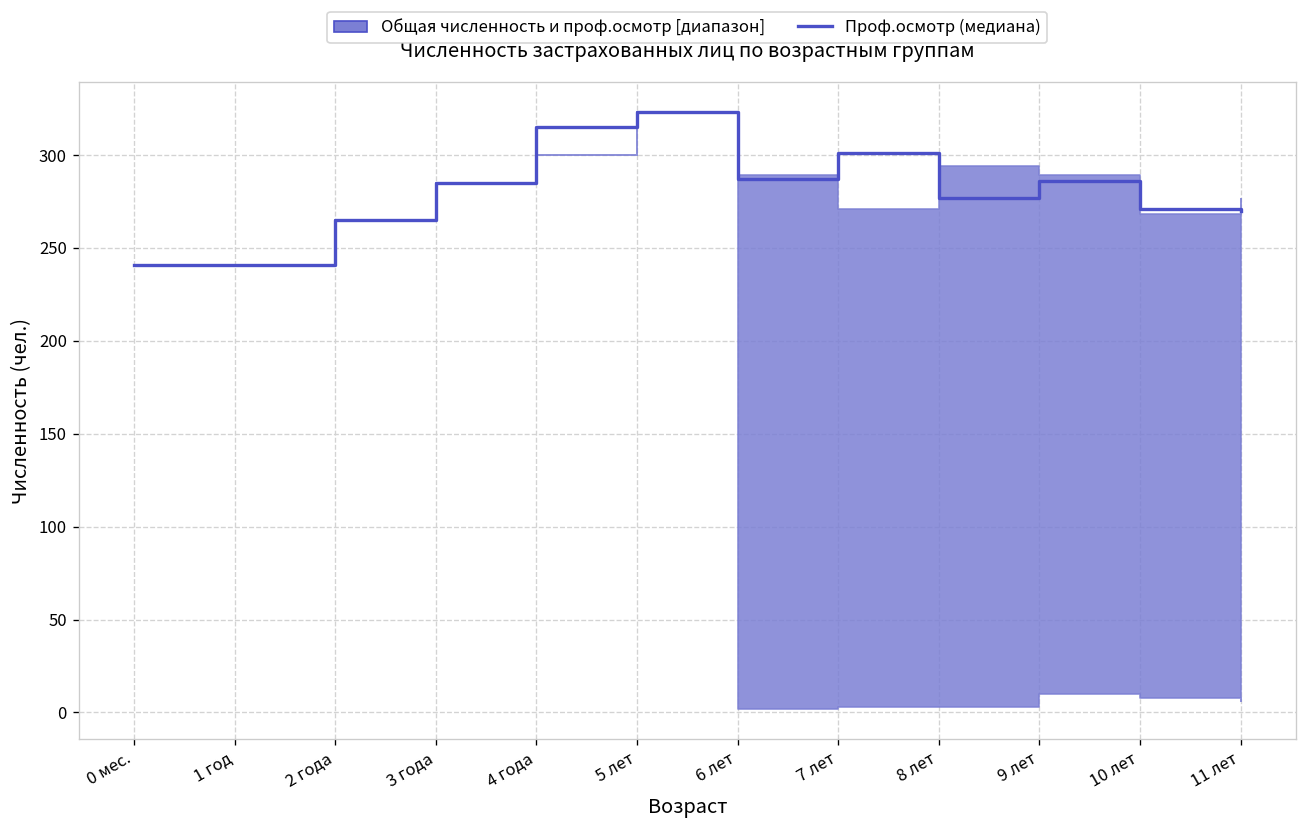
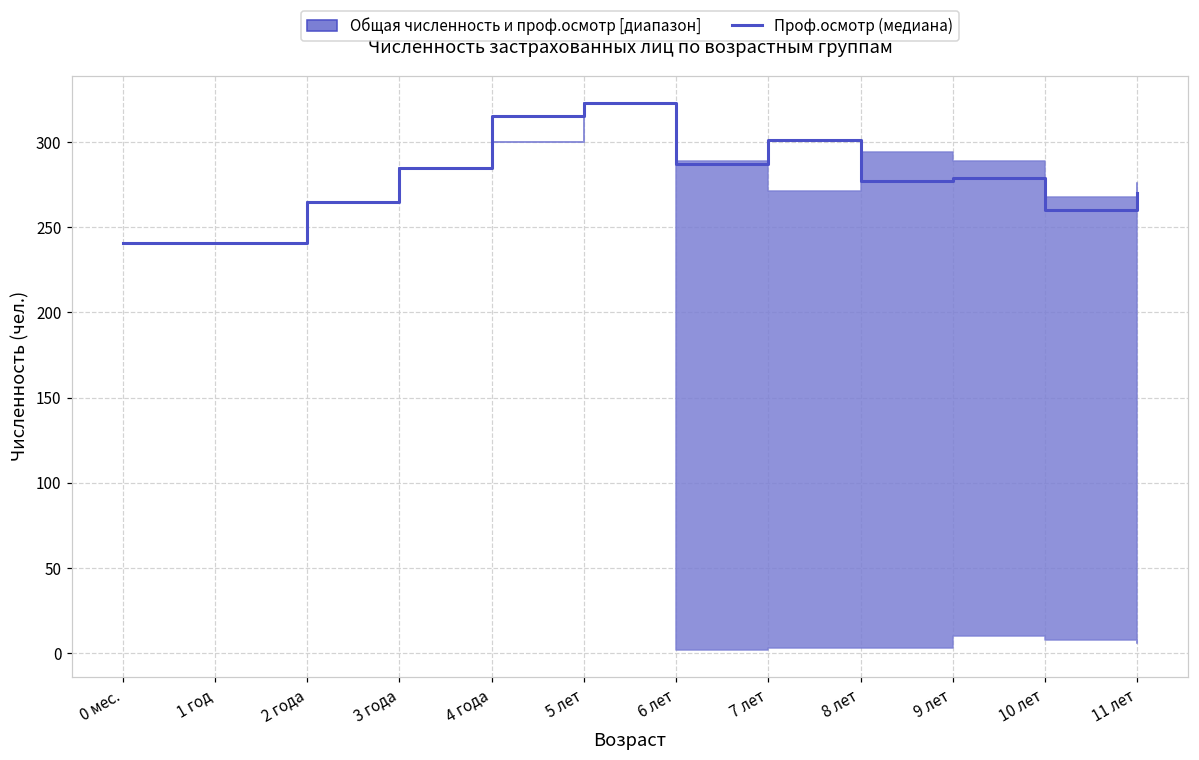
  {
    "Проф.осмотр (медиана)": {
      "4 года": 315,
      "6 лет": 287,
      "7 лет": 301,
      "8 лет": 277,
-     "9 лет": 286,
-     "10 лет": 271,
+     "9 лет": 279,
+     "10 лет": 260,
      "11 лет": 270
    }
  }
